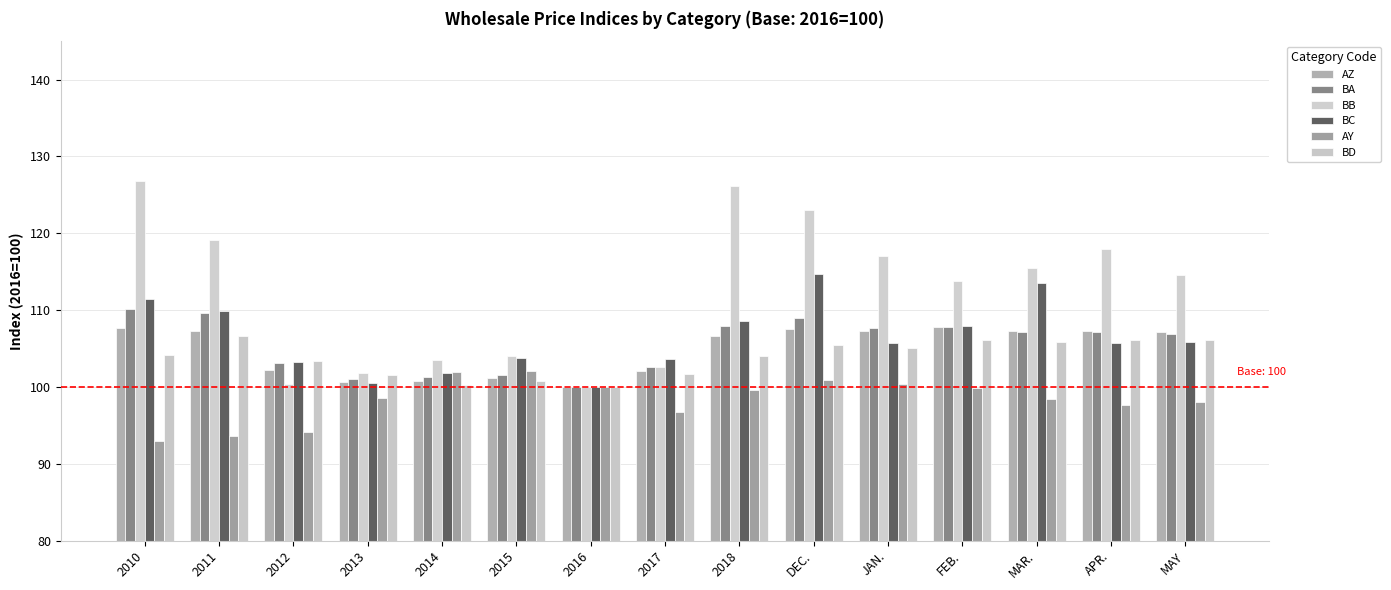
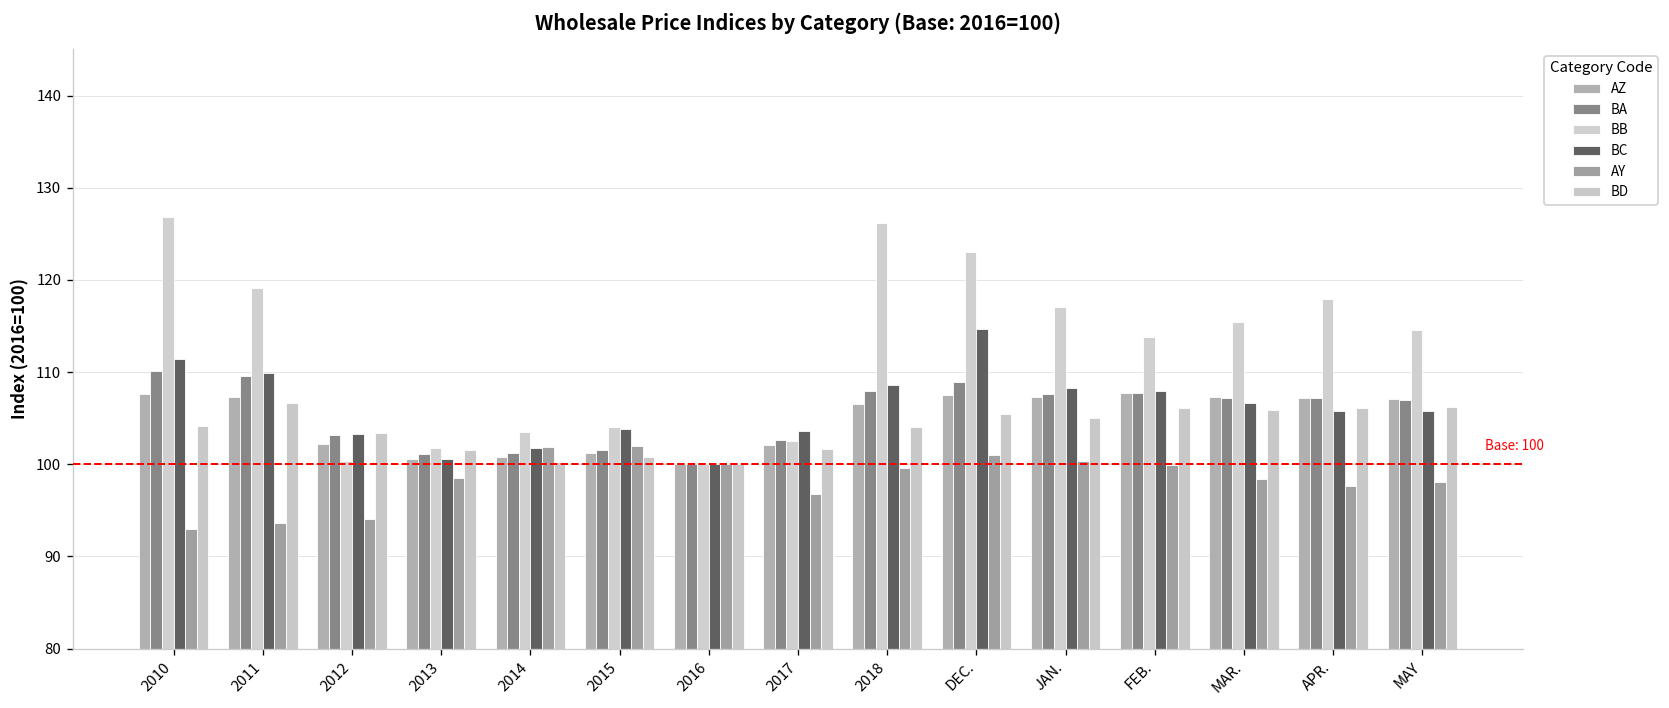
  {
    "BC": {
      "2010": 111,
      "2011": 110,
      "2012": 103,
      "2013": 101,
      "2014": 102,
      "2015": 104,
      "2016": 100,
      "2017": 104,
      "2018": 109,
      "DEC.": 115,
-     "JAN.": 106,
+     "JAN.": 108,
      "FEB.": 108,
-     "MAR.": 113,
+     "MAR.": 107,
      "APR.": 106,
      "MAY": 106
    }
  }
